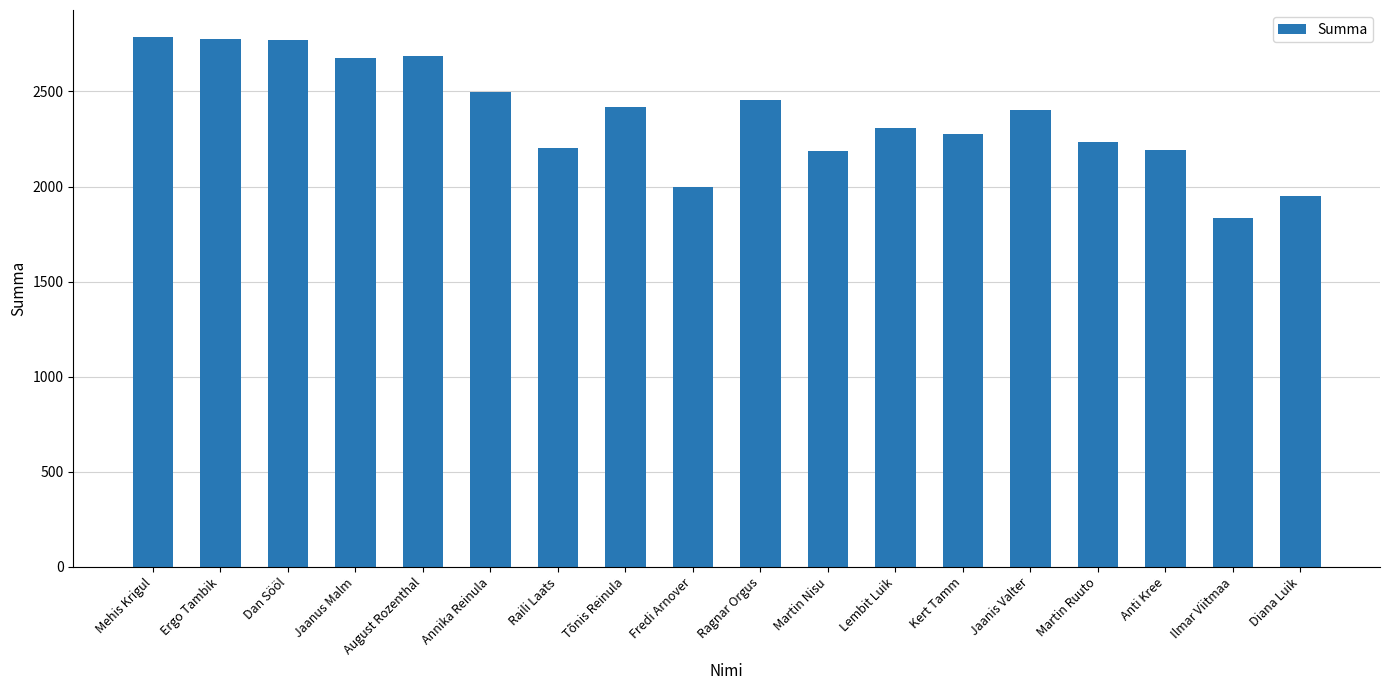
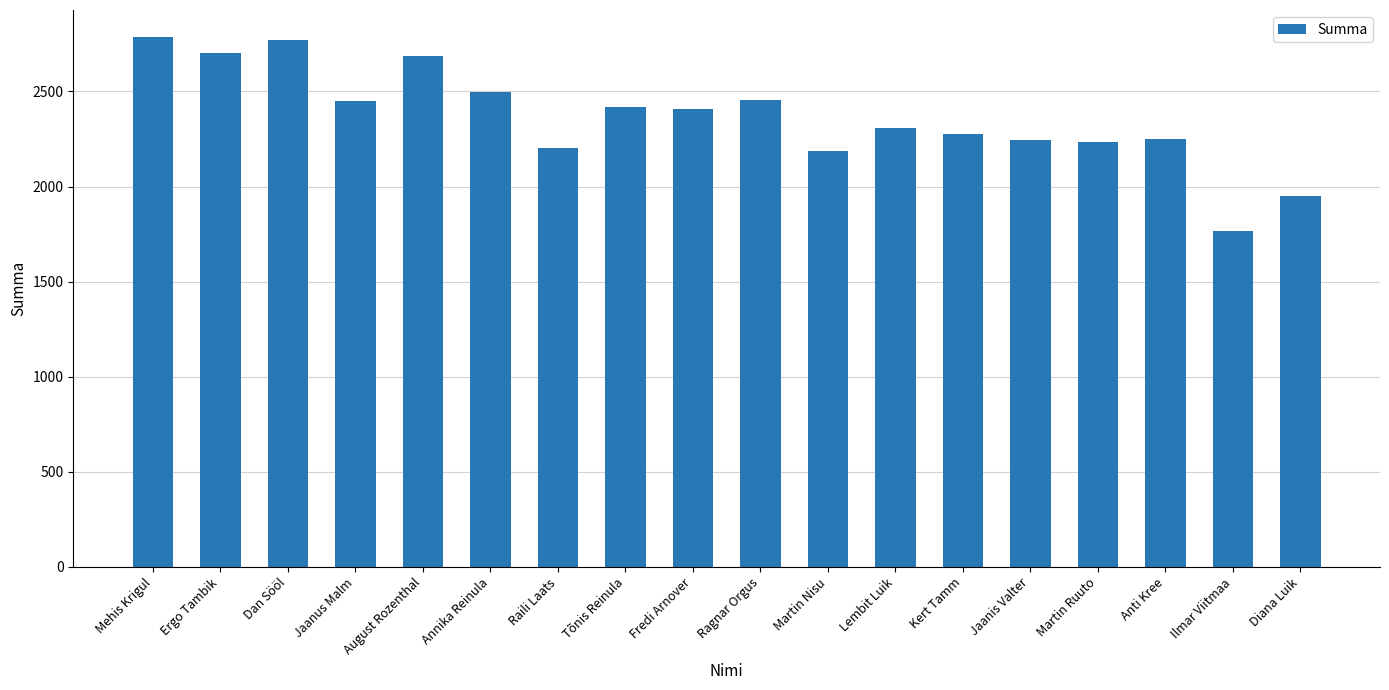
  {
    "Mehis Krigul": 2790,
-   "Ergo Tambik": 2770,
+   "Ergo Tambik": 2700,
    "Dan Sööl": 2770,
-   "Jaanus Malm": 2680,
+   "Jaanus Malm": 2450,
    "August Rozenthal": 2690,
    "Annika Reinula": 2500,
    "Raili Laats": 2210,
    "Tõnis Reinula": 2420,
-   "Fredi Arnover": 2000,
+   "Fredi Arnover": 2410,
    "Ragnar Orgus": 2460,
    "Martin Nisu": 2190,
    "Lembit Luik": 2310,
    "Kert Tamm": 2280,
-   "Jaanis Valter": 2400,
+   "Jaanis Valter": 2250,
    "Martin Ruuto": 2230,
-   "Anti Kree": 2190,
-   "Ilmar Viitmaa": 1840,
+   "Anti Kree": 2250,
+   "Ilmar Viitmaa": 1770,
    "Diana Luik": 1950
  }
